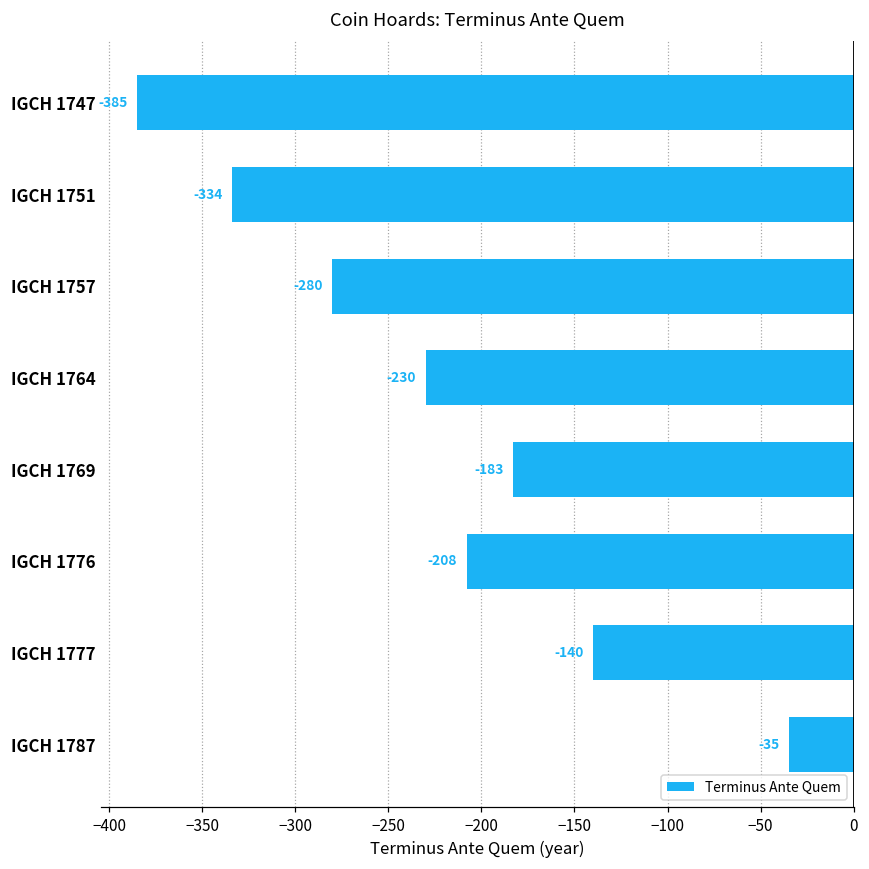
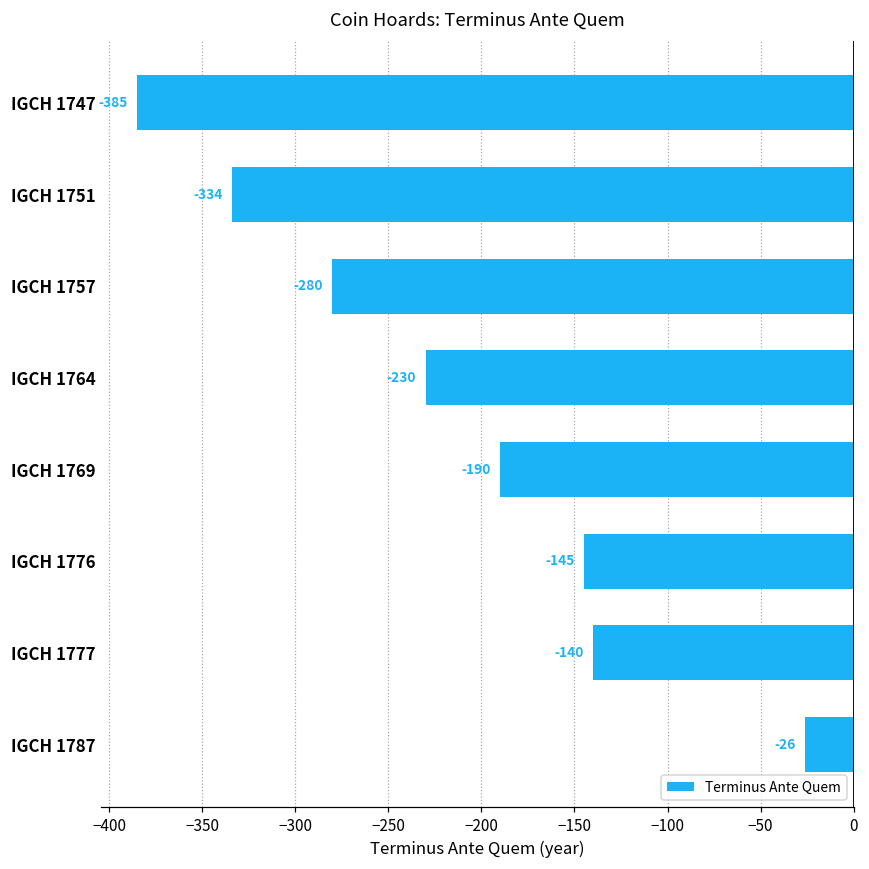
  {
    "IGCH 1747": -385,
    "IGCH 1751": -334,
    "IGCH 1757": -280,
    "IGCH 1764": -230,
-   "IGCH 1769": -183,
-   "IGCH 1776": -208,
+   "IGCH 1769": -190,
+   "IGCH 1776": -145,
    "IGCH 1777": -140,
-   "IGCH 1787": -35
+   "IGCH 1787": -26
  }
